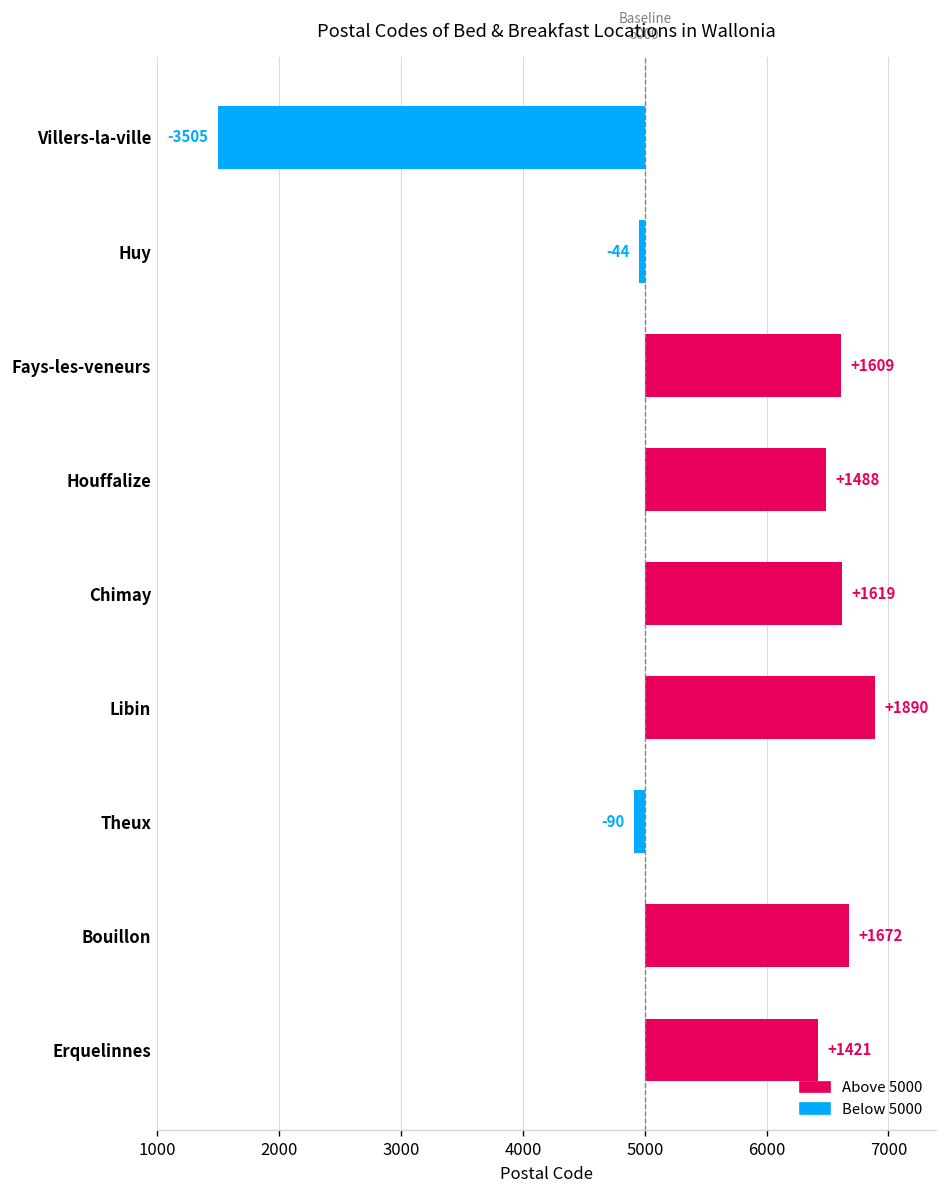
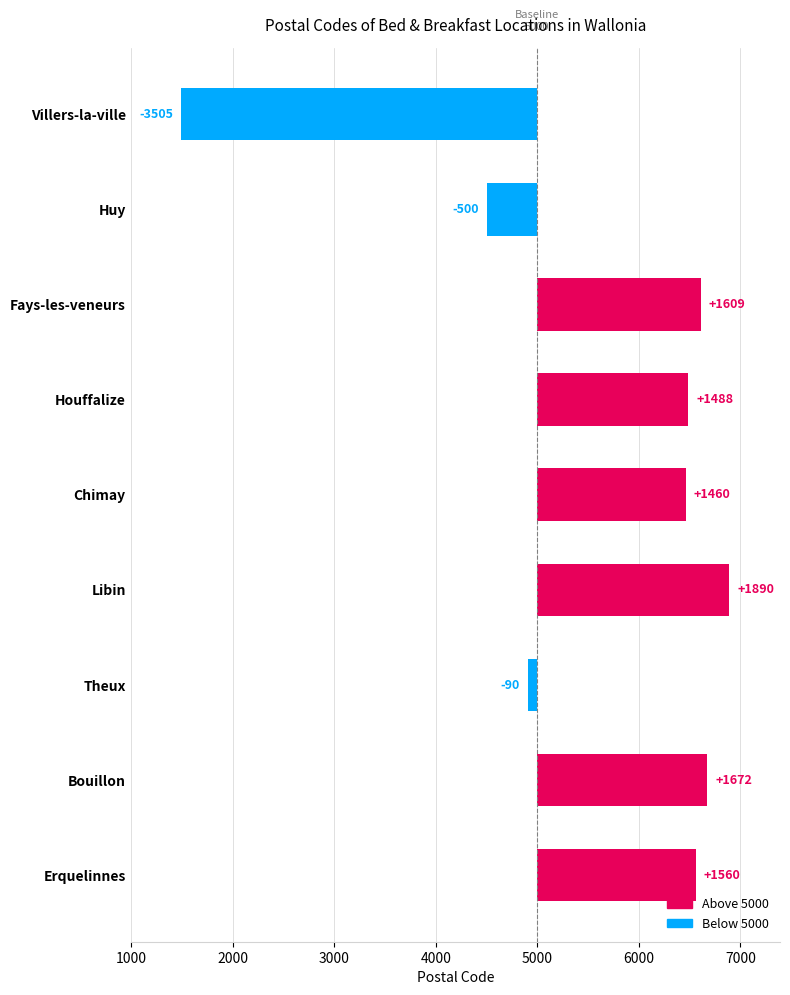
  {
    "Villers-la-ville": "-3505",
-   "Huy": "-44",
+   "Huy": "-500",
    "Fays-les-veneurs": "+1609",
    "Houffalize": "+1488",
-   "Chimay": "+1619",
+   "Chimay": "+1460",
    "Libin": "+1890",
    "Theux": "-90",
    "Bouillon": "+1672",
-   "Erquelinnes": "+1421"
+   "Erquelinnes": "+1560"
  }
